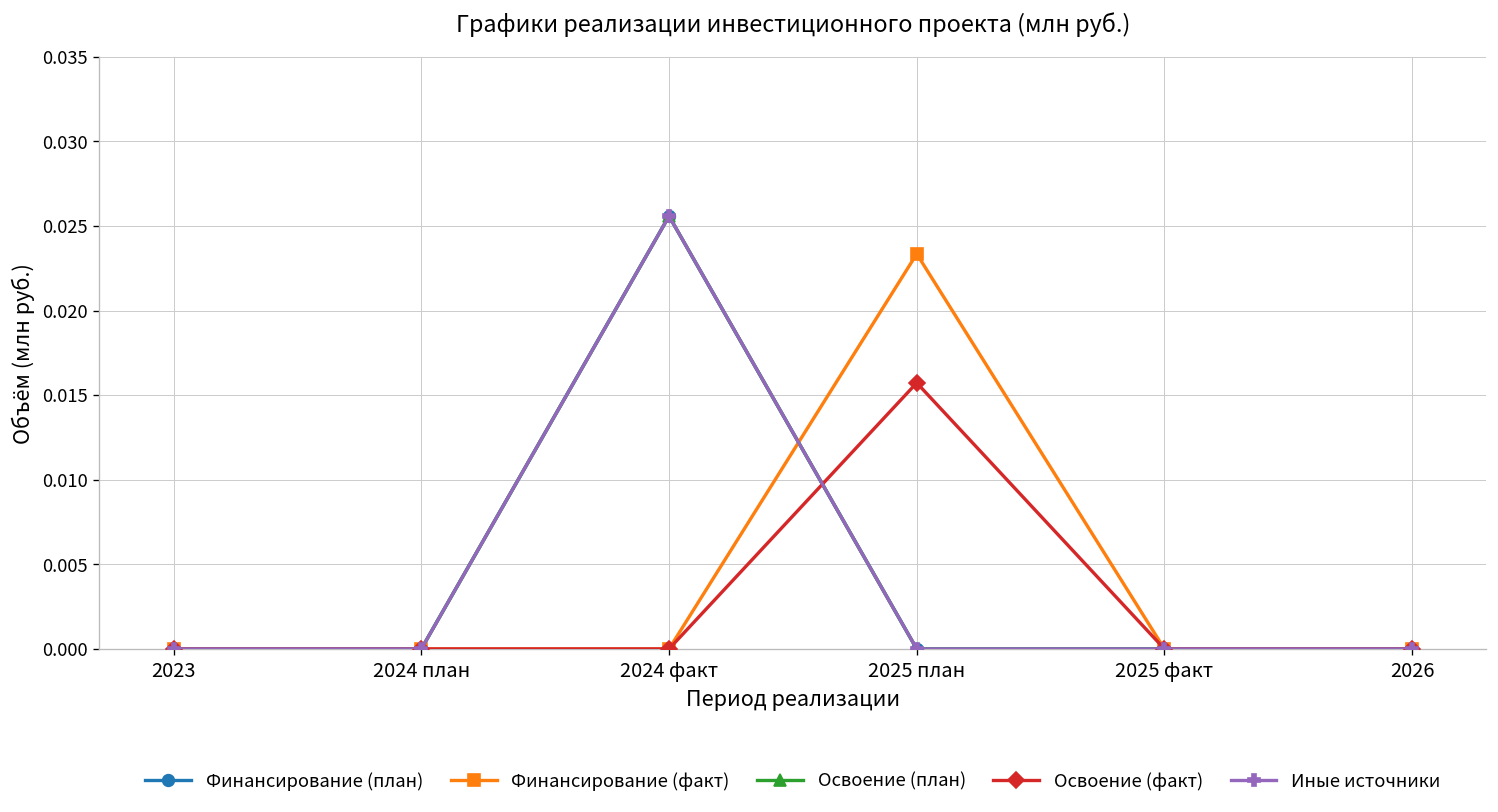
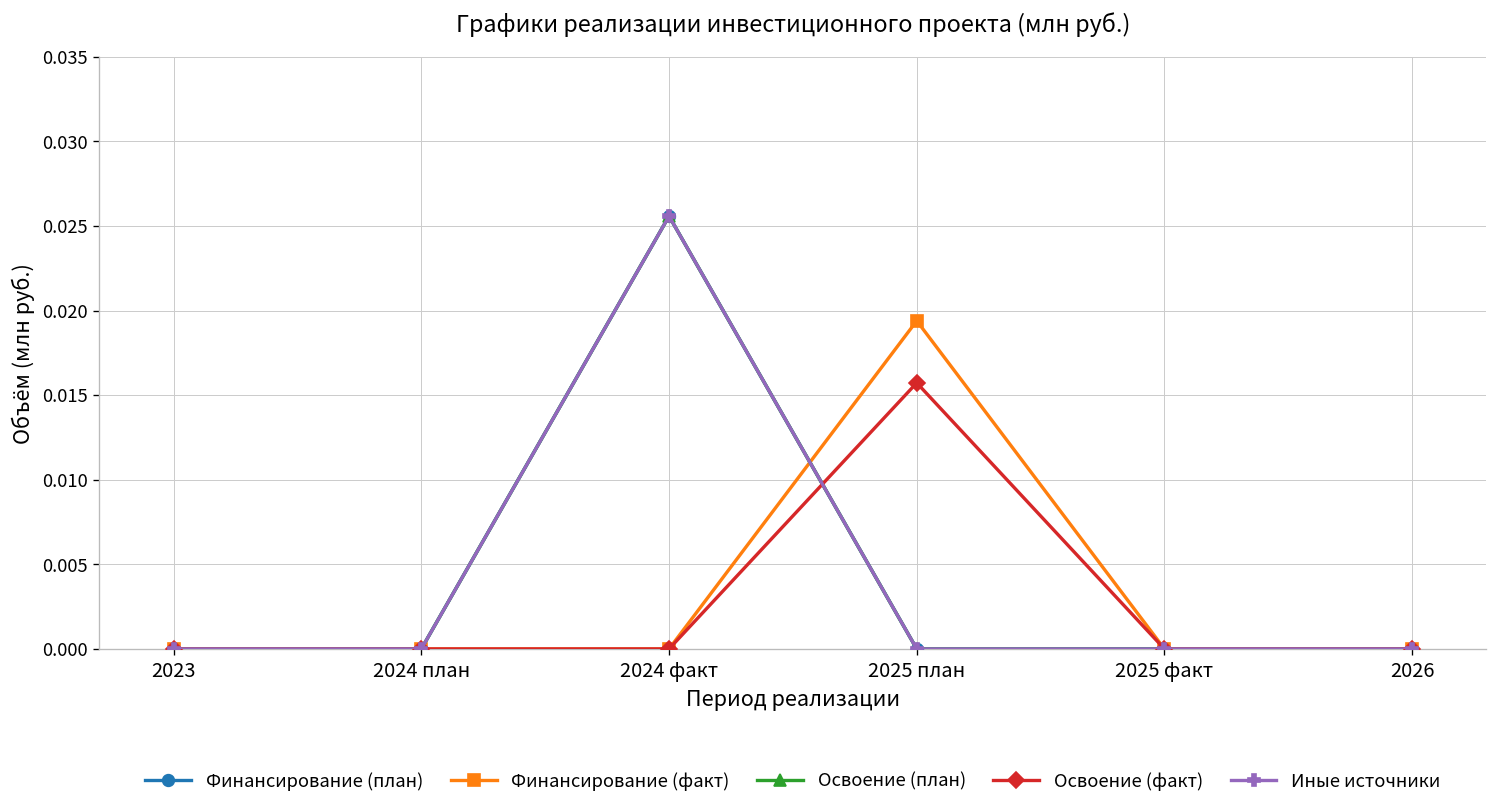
  {
    "Иные источники": {
      "2024 факт": 0.0256,
      "2025 план": 0.0000
    },
    "Финансирование (факт)": {
-     "2025 план": 0.0234
+     "2025 план": 0.0194
    },
    "Освоение (факт)": {
      "2025 план": 0.0157
    }
  }
